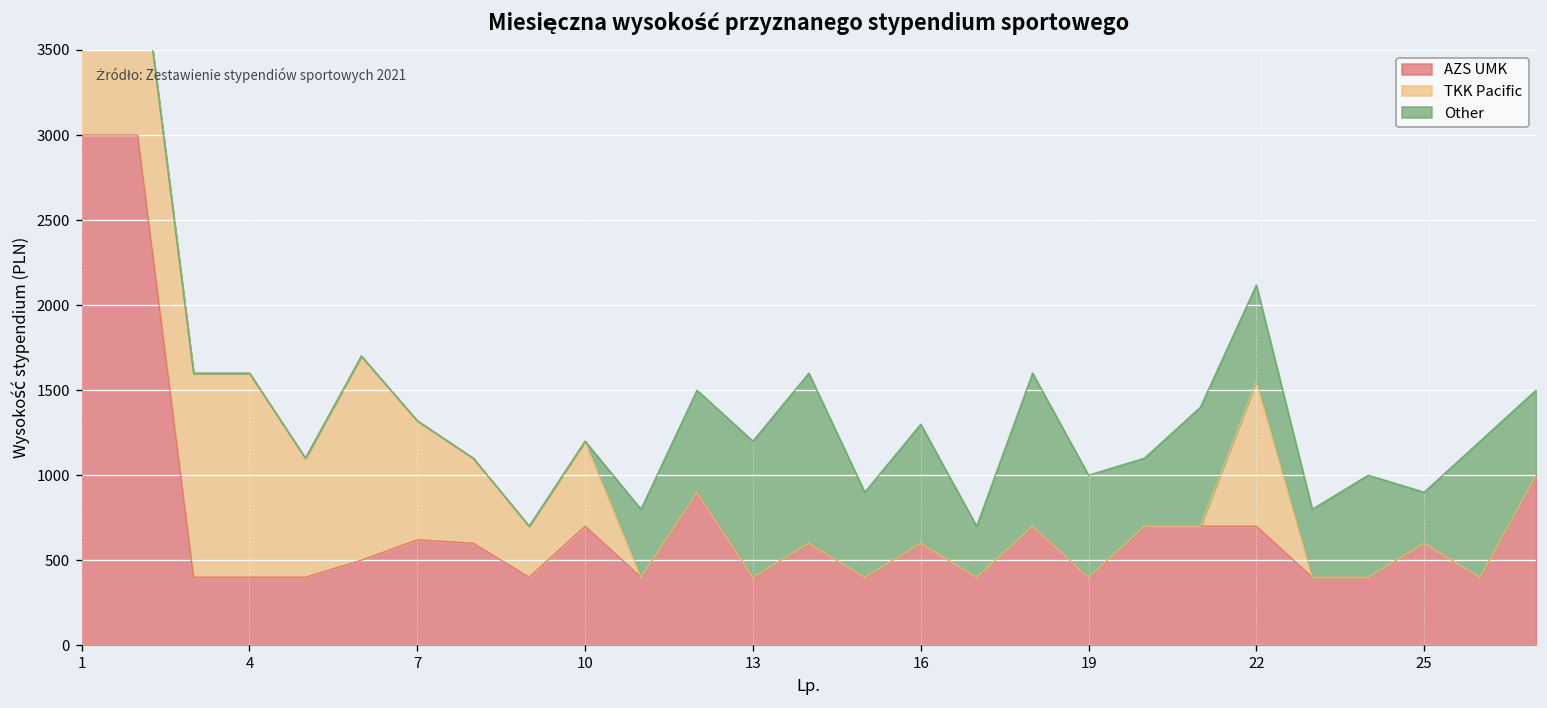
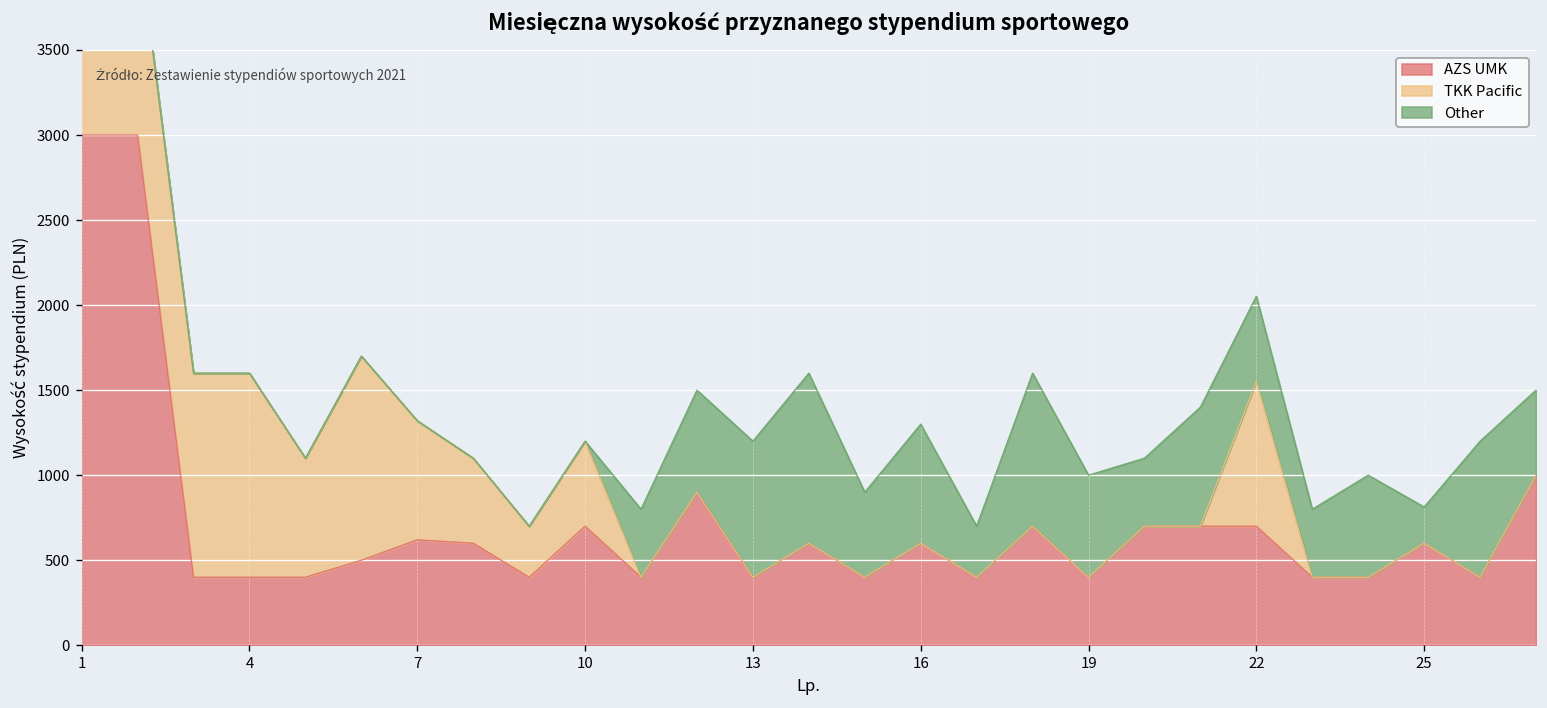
  {
    "AZS UMK": {
      "1": 3000,
      "4": 400,
      "7": 620,
      "10": 700,
      "22": 700
    },
    "TKK Pacific": {
      "22": 850
    },
    "Other": {
      "13": 800,
      "16": 700,
      "19": 600,
-     "22": 570,
-     "25": 300
+     "22": 500,
+     "25": 210
    }
  }
